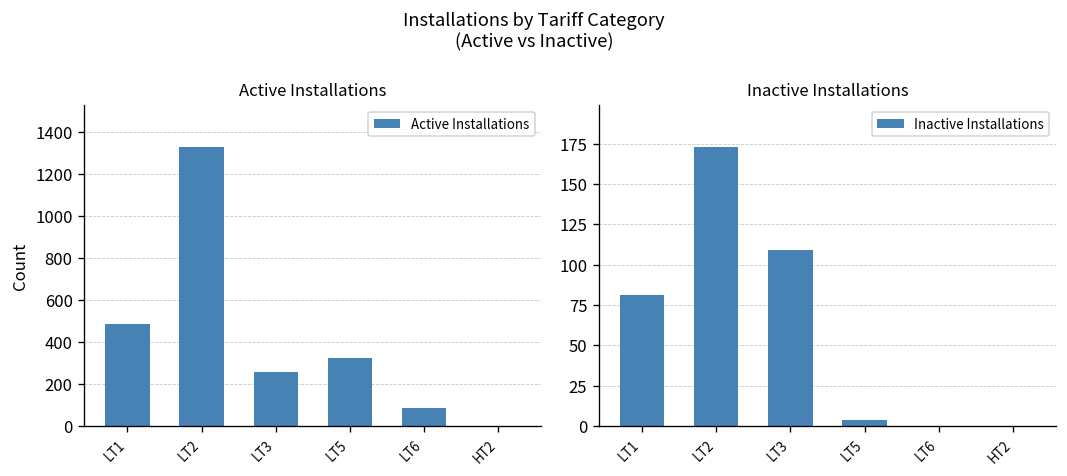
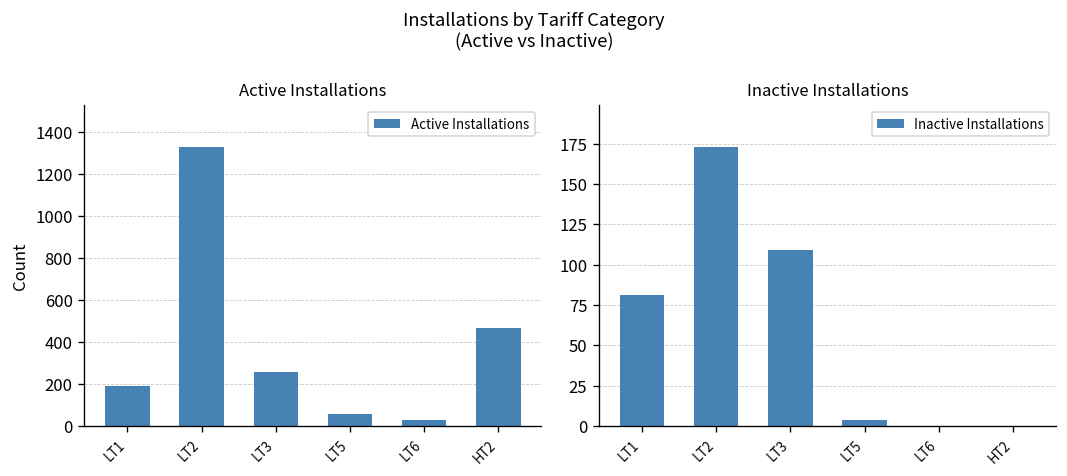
  {
    "Active Installations": {
-     "LT1": 490,
+     "LT1": 190,
      "LT2": 1330,
      "LT3": 260,
-     "LT5": 330,
-     "LT6": 90,
-     "HT2": 0
+     "LT5": 60,
+     "LT6": 30,
+     "HT2": 470
    },
    "Inactive Installations": {
      "LT1": 81,
      "LT2": 173,
      "LT3": 109,
      "LT5": 4,
      "LT6": 0,
      "HT2": 0
    }
  }
